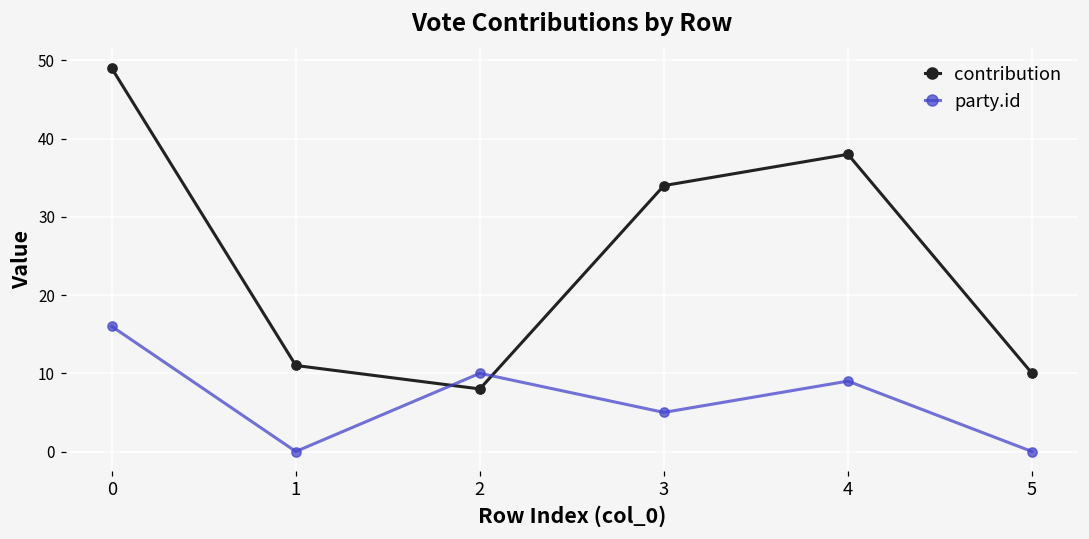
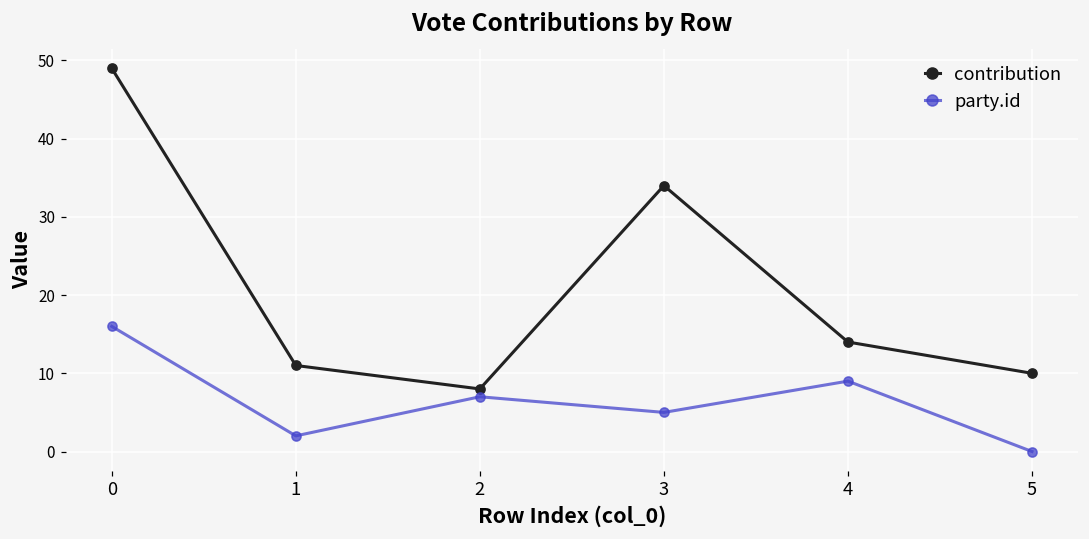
  {
    "contribution": {
      "0": 49,
      "1": 11,
      "2": 8,
      "3": 34,
-     "4": 38,
+     "4": 14,
      "5": 10
    },
    "party.id": {
      "0": 16,
-     "1": 0,
-     "2": 10,
+     "1": 2,
+     "2": 7,
      "3": 5,
      "4": 9,
      "5": 0
    }
  }
